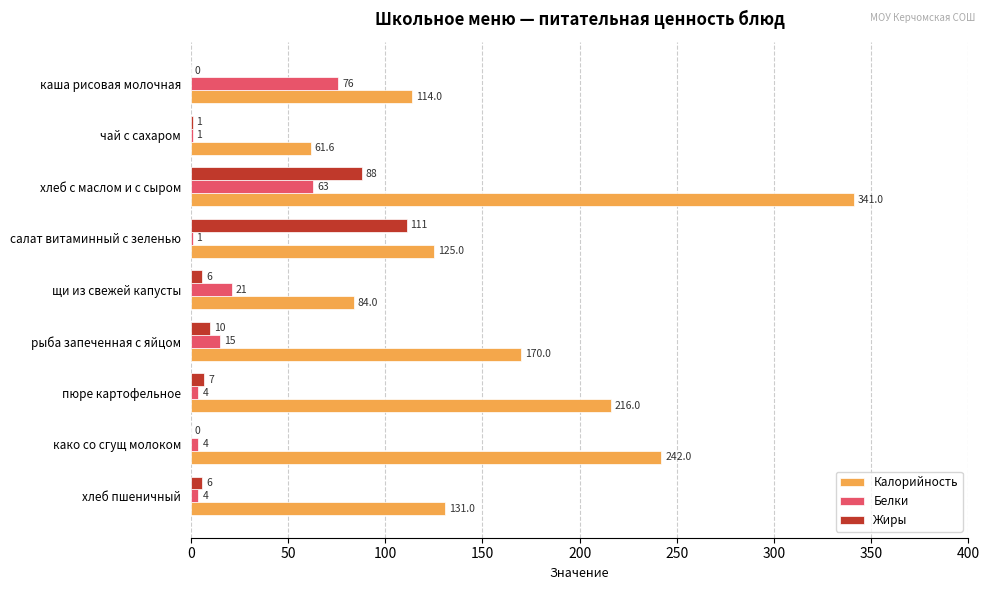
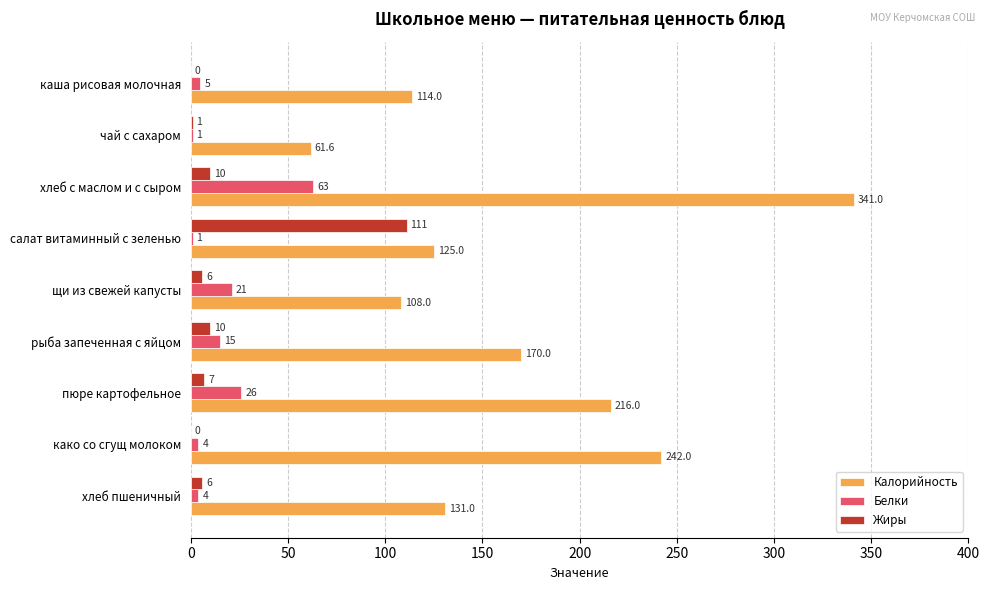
  {
    "Калорийность": {
      "каша рисовая молочная": 114.0,
      "чай с сахаром": 61.6,
      "хлеб с маслом и с сыром": 341.0,
      "салат витаминный с зеленью": 125.0,
-     "щи из свежей капусты": 84.0,
+     "щи из свежей капусты": 108.0,
      "рыба запеченная с яйцом": 170.0,
      "пюре картофельное": 216.0,
      "како со сгущ молоком": 242.0,
      "хлеб пшеничный": 131.0
    },
    "Белки": {
-     "каша рисовая молочная": 76,
+     "каша рисовая молочная": 5,
      "чай с сахаром": 1,
      "хлеб с маслом и с сыром": 63,
      "салат витаминный с зеленью": 1,
      "щи из свежей капусты": 21,
      "рыба запеченная с яйцом": 15,
-     "пюре картофельное": 4,
+     "пюре картофельное": 26,
      "како со сгущ молоком": 4,
      "хлеб пшеничный": 4
    },
    "Жиры": {
      "каша рисовая молочная": 0,
      "чай с сахаром": 1,
-     "хлеб с маслом и с сыром": 88,
+     "хлеб с маслом и с сыром": 10,
      "салат витаминный с зеленью": 111,
      "щи из свежей капусты": 6,
      "рыба запеченная с яйцом": 10,
      "пюре картофельное": 7,
      "како со сгущ молоком": 0,
      "хлеб пшеничный": 6
    }
  }
